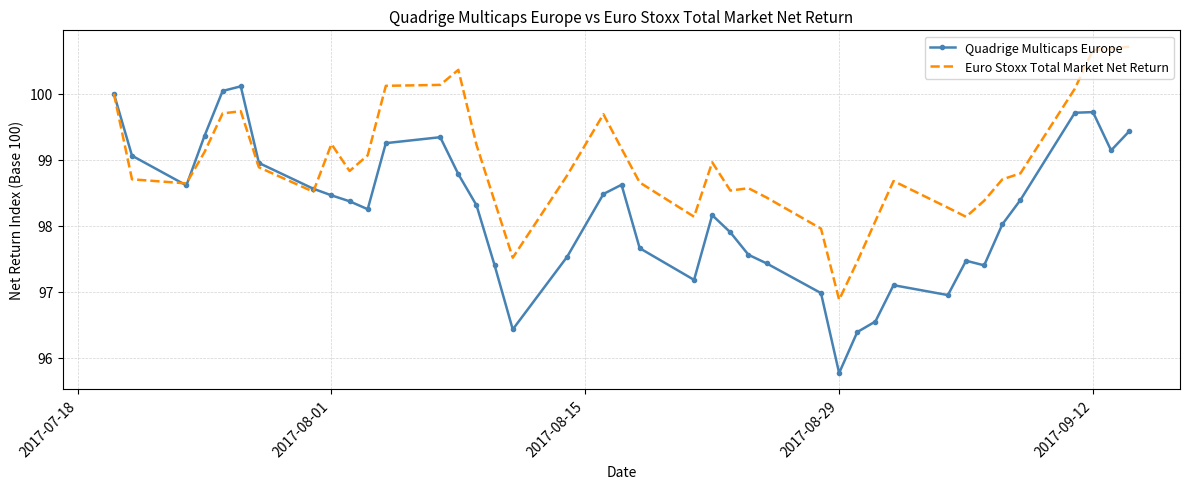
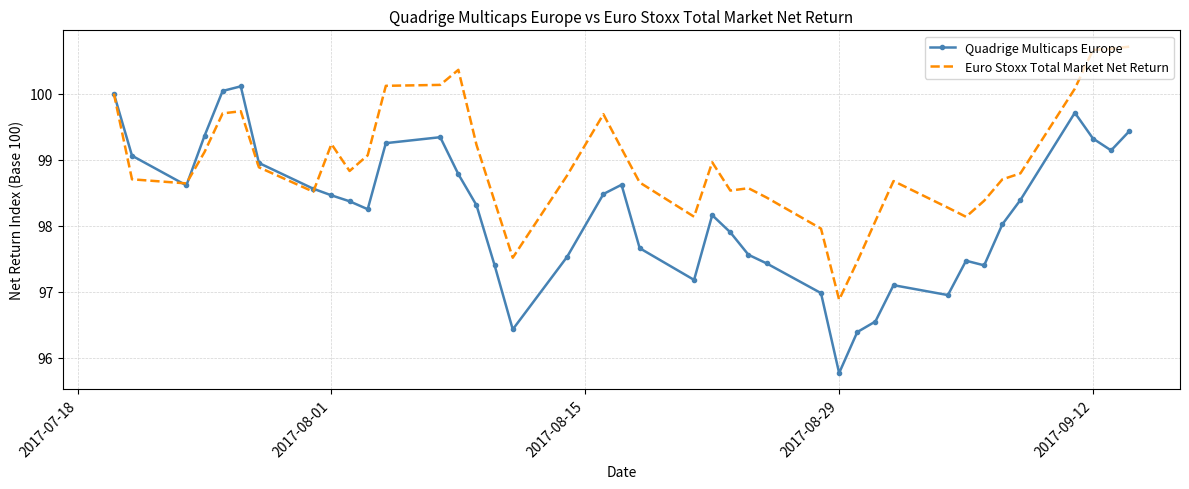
  {
    "Quadrige Multicaps Europe": {
      "2017-08-01": 98.5,
      "2017-08-29": 95.8,
-     "2017-09-12": 99.7
+     "2017-09-12": 99.3
    },
    "Euro Stoxx Total Market Net Return": {
      "2017-08-01": 99.2,
      "2017-08-29": 96.9
    }
  }
